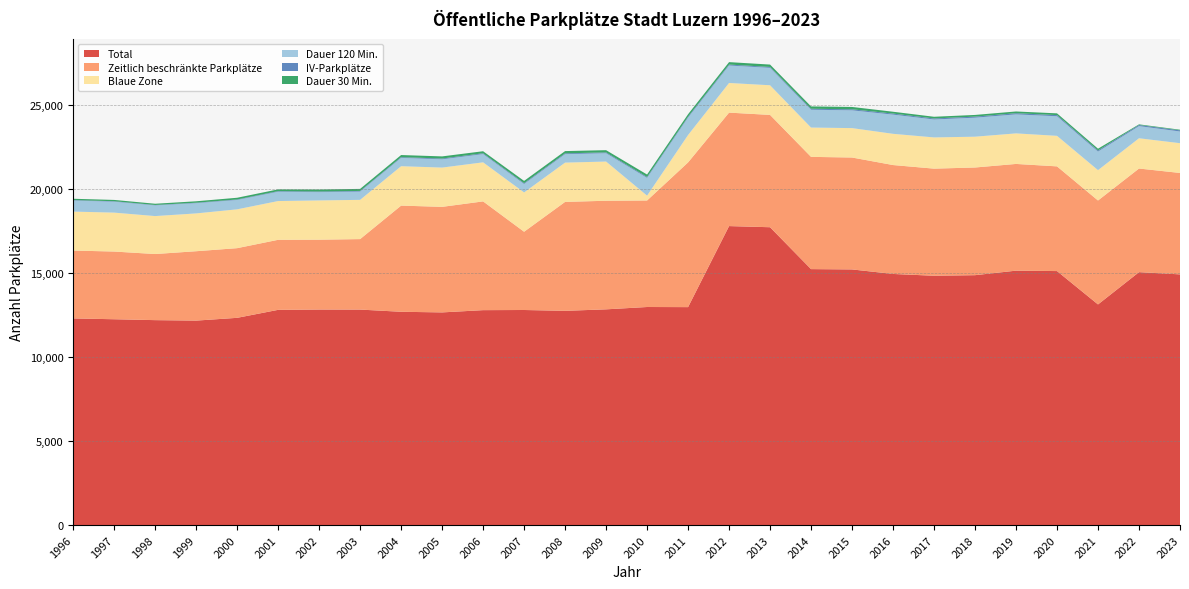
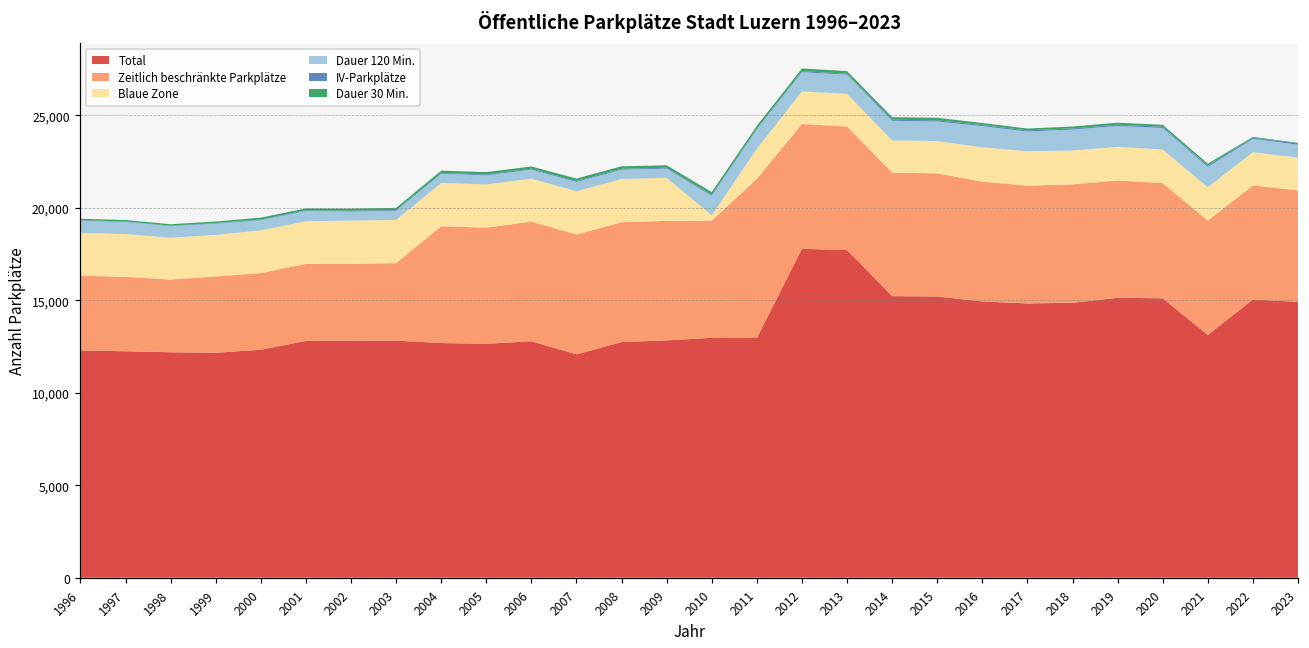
  {
    "Total": {
      "1996": "12,300",
      "1997": "12,200",
      "1998": "12,200",
      "1999": "12,200",
      "2000": "12,300",
      "2001": "12,800",
      "2002": "12,800",
      "2003": "12,800",
      "2004": "12,700",
      "2005": "12,600",
      "2006": "12,800",
-     "2007": "12,800",
+     "2007": "12,100",
      "2008": "12,700",
      "2009": "12,800",
      "2010": "13,000",
      "2011": "13,000",
      "2012": "17,800",
      "2013": "17,700",
      "2014": "15,200",
      "2015": "15,200",
      "2016": "14,900",
      "2017": "14,800",
      "2018": "14,900",
      "2019": "15,100",
      "2020": "15,100",
      "2021": "13,100",
      "2022": "15,000",
      "2023": "14,900"
    },
    "Zeitlich beschränkte Parkplätze": {
      "1996": "4,000",
      "1997": "4,000",
      "1998": "3,900",
      "1999": "4,100",
      "2000": "4,100",
      "2001": "4,200",
      "2002": "4,200",
      "2003": "4,200",
      "2004": "6,300",
      "2005": "6,300",
      "2006": "6,500",
-     "2007": "4,700",
+     "2007": "6,500",
      "2008": "6,500",
      "2009": "6,500",
      "2010": "6,300",
      "2011": "8,600",
      "2012": "6,700",
      "2013": "6,700",
      "2014": "6,700",
      "2015": "6,700",
      "2016": "6,500",
      "2017": "6,400",
      "2018": "6,400",
      "2019": "6,300",
      "2020": "6,200",
      "2021": "6,200",
      "2022": "6,200",
      "2023": "6,000"
    },
    "Blaue Zone": {
      "1996": "2,300",
      "1997": "2,300",
      "1998": "2,300",
      "1999": "2,200",
      "2000": "2,300",
      "2001": "2,300",
      "2002": "2,300",
      "2003": "2,300",
      "2004": "2,300",
      "2005": "2,300",
      "2006": "2,300",
      "2007": "2,300",
      "2008": "2,300",
      "2009": "2,300",
      "2010": "300",
      "2011": "1,600",
      "2012": "1,800",
      "2013": "1,800",
      "2014": "1,700",
      "2015": "1,700",
      "2016": "1,900",
      "2017": "1,900",
      "2018": "1,800",
      "2019": "1,800",
      "2020": "1,800",
      "2021": "1,800",
      "2022": "1,800",
      "2023": "1,800"
    }
  }
